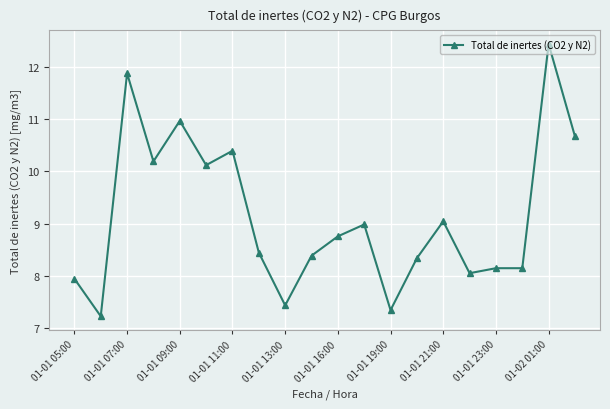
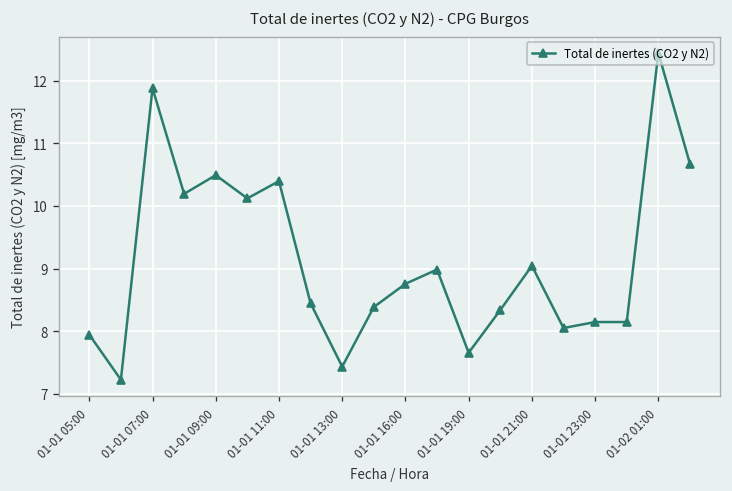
  {
    "01-01 05:00": 7.9,
    "01-01 07:00": 11.9,
-   "01-01 09:00": 11.0,
+   "01-01 09:00": 10.5,
    "01-01 11:00": 10.4,
    "01-01 13:00": 7.4,
    "01-01 16:00": 8.8,
-   "01-01 19:00": 7.3,
+   "01-01 19:00": 7.7,
    "01-01 21:00": 9.0,
    "01-01 23:00": 8.1
  }
